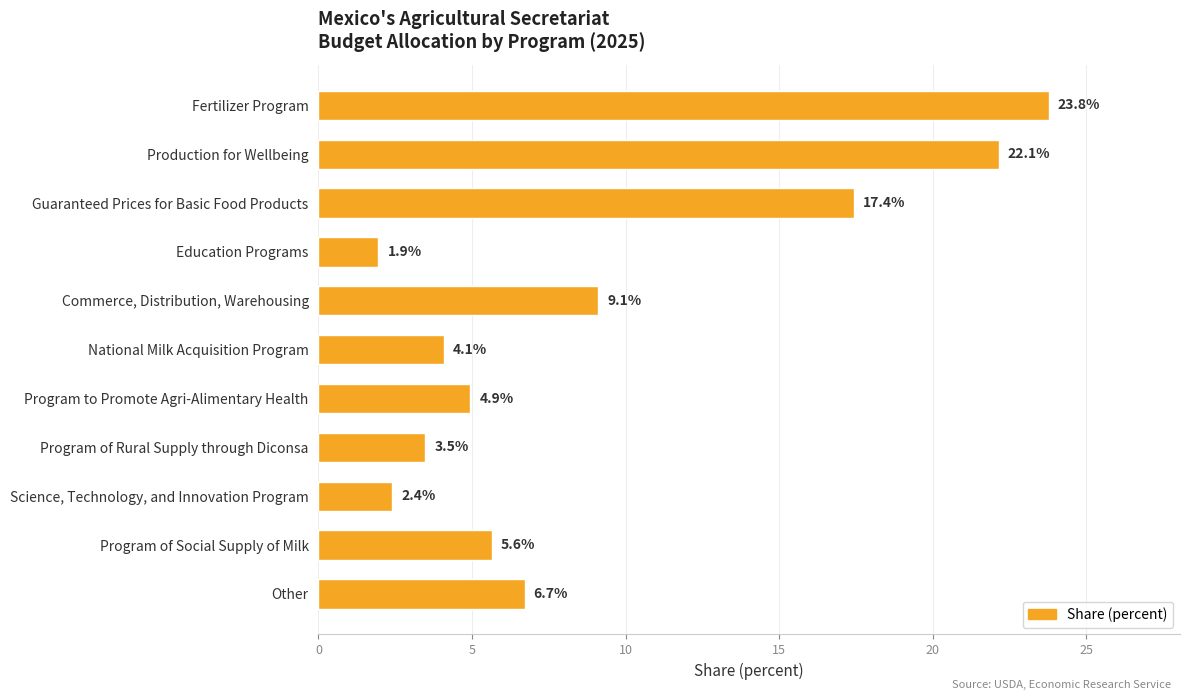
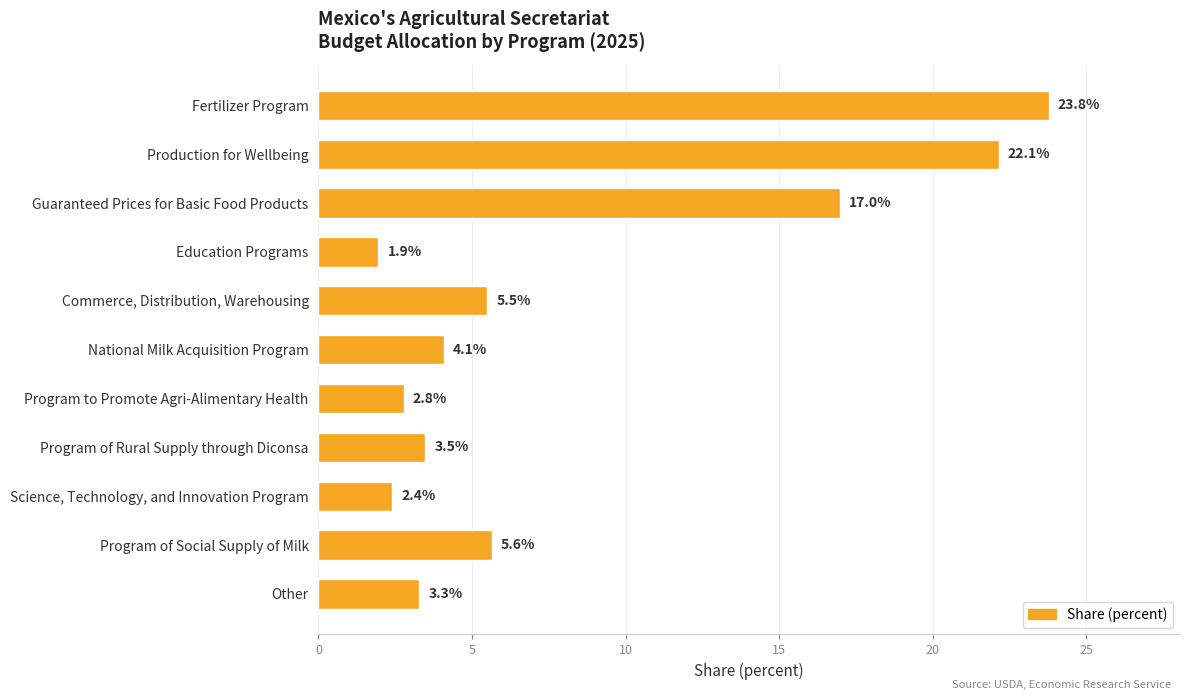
  {
    "Fertilizer Program": "23.8%",
    "Production for Wellbeing": "22.1%",
-   "Guaranteed Prices for Basic Food Products": "17.4%",
+   "Guaranteed Prices for Basic Food Products": "17.0%",
    "Education Programs": "1.9%",
-   "Commerce, Distribution, Warehousing": "9.1%",
+   "Commerce, Distribution, Warehousing": "5.5%",
    "National Milk Acquisition Program": "4.1%",
-   "Program to Promote Agri-Alimentary Health": "4.9%",
+   "Program to Promote Agri-Alimentary Health": "2.8%",
    "Program of Rural Supply through Diconsa": "3.5%",
    "Science, Technology, and Innovation Program": "2.4%",
    "Program of Social Supply of Milk": "5.6%",
-   "Other": "6.7%"
+   "Other": "3.3%"
  }
